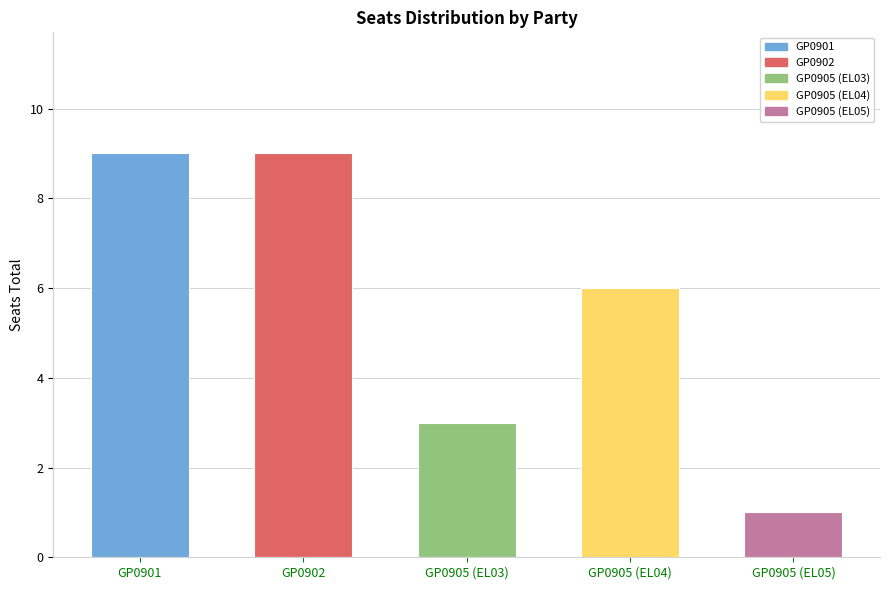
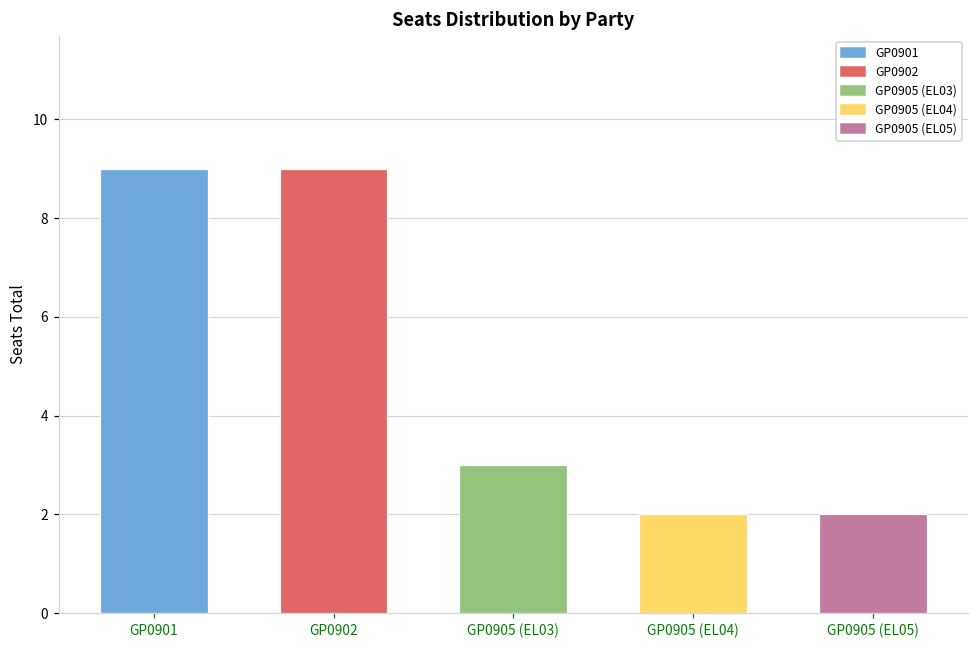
  {
    "GP0902": {
      "GP0902": 9
    },
    "GP0905 (EL03)": {
      "GP0905 (EL03)": 3
    },
    "GP0905 (EL04)": {
-     "GP0905 (EL04)": 6
+     "GP0905 (EL04)": 2
    },
    "GP0905 (EL05)": {
-     "GP0905 (EL05)": 1
+     "GP0905 (EL05)": 2
    }
  }
